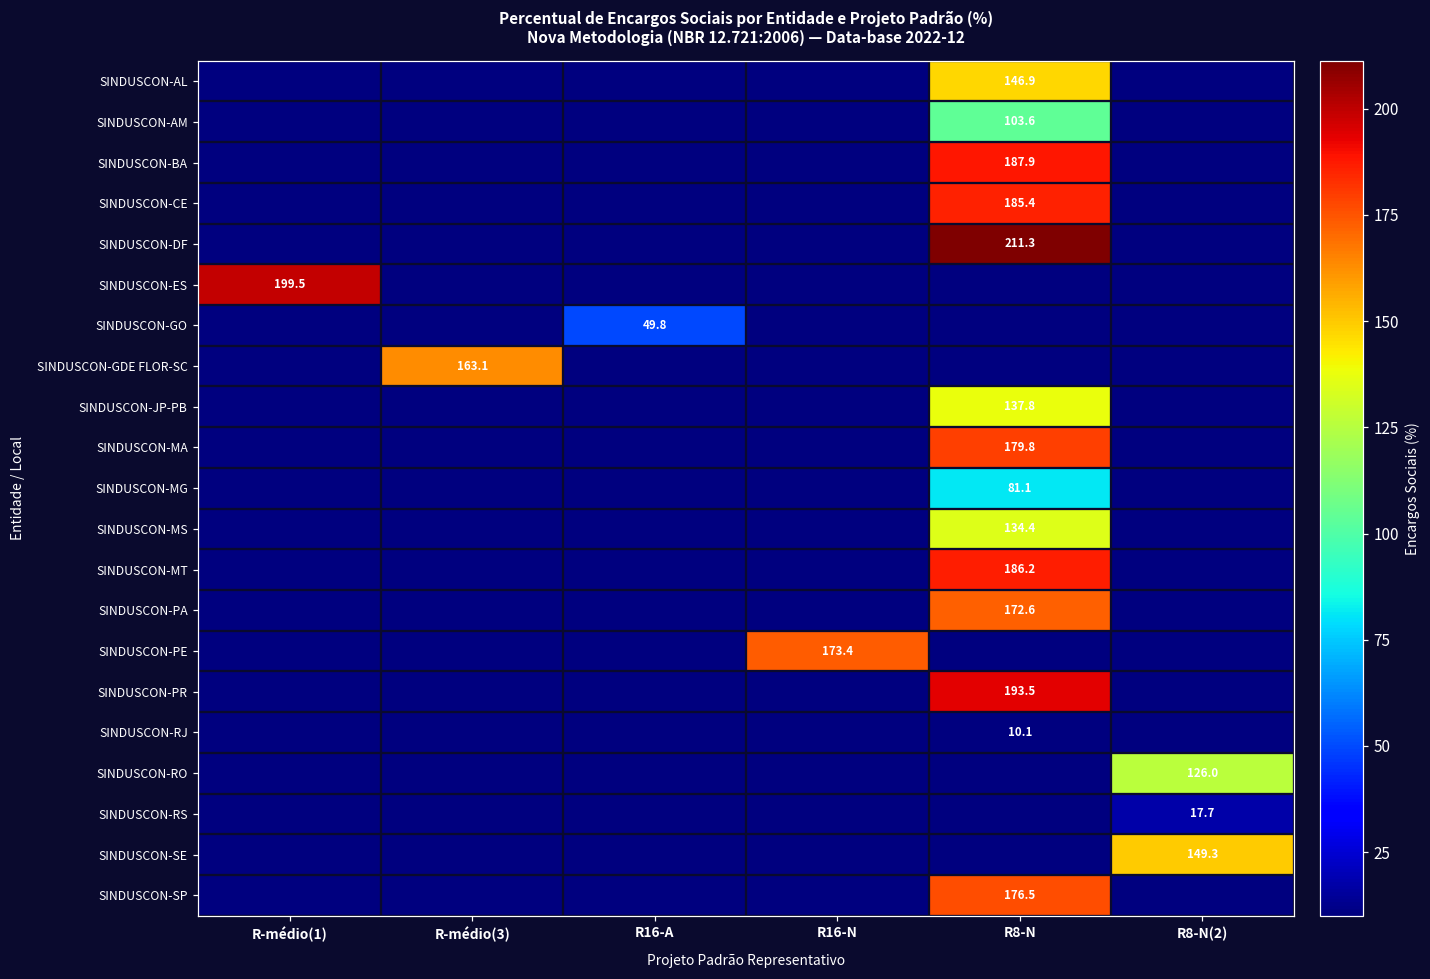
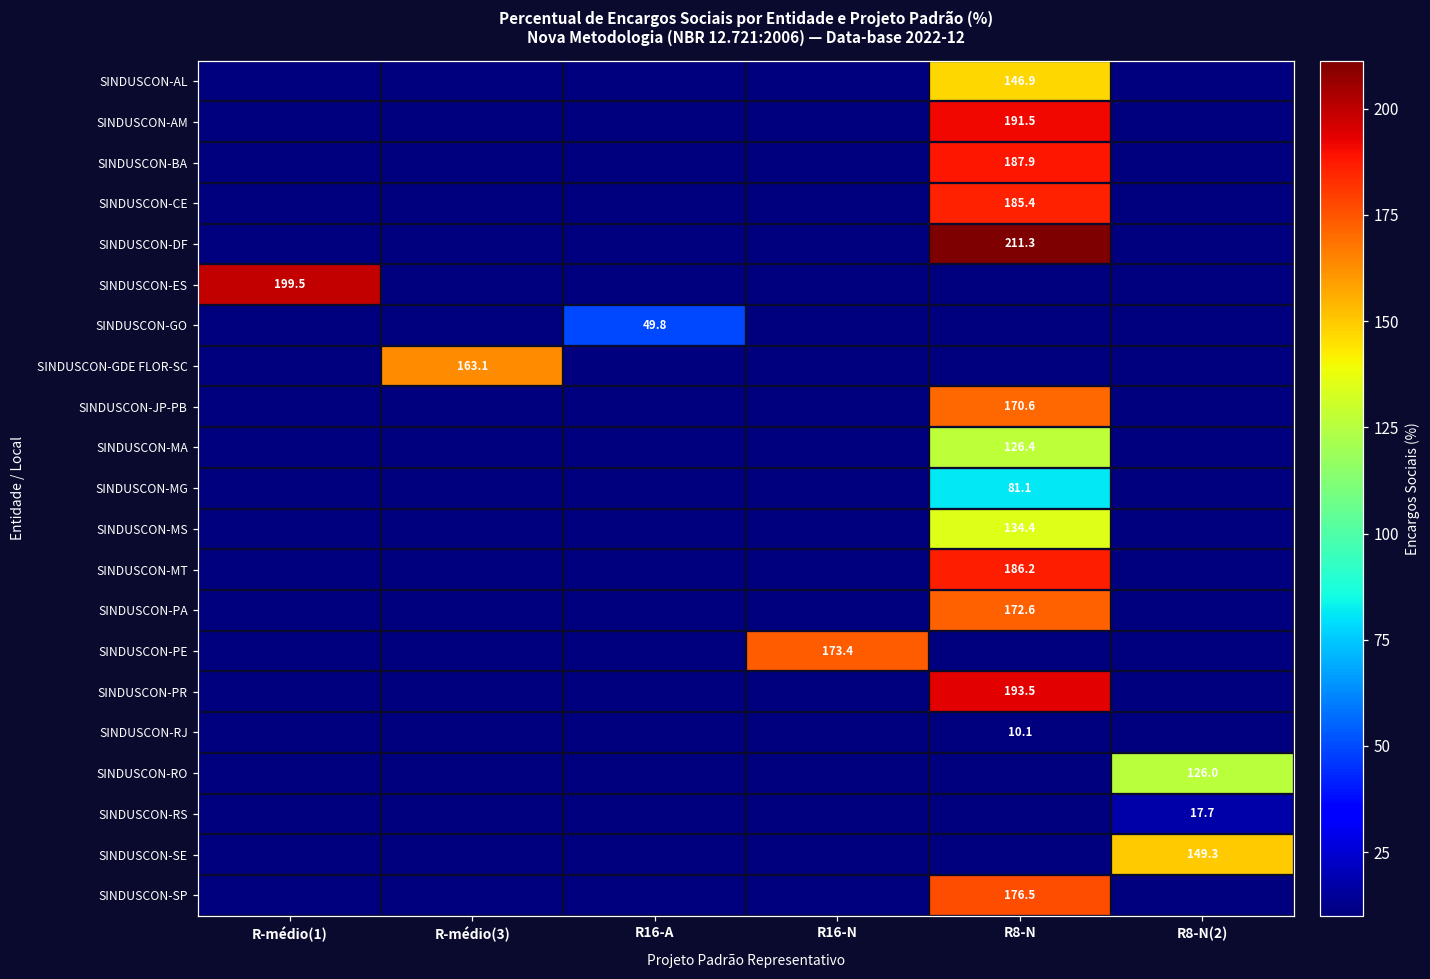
  {
    "SINDUSCON-AL": {
      "R8-N": 146.9
    },
    "SINDUSCON-AM": {
-     "R8-N": 103.6
+     "R8-N": 191.5
    },
    "SINDUSCON-BA": {
      "R8-N": 187.9
    },
    "SINDUSCON-CE": {
      "R8-N": 185.4
    },
    "SINDUSCON-DF": {
      "R8-N": 211.3
    },
    "SINDUSCON-ES": {
      "R-médio(1)": 199.5
    },
    "SINDUSCON-GO": {
      "R16-A": 49.8
    },
    "SINDUSCON-GDE FLOR-SC": {
      "R-médio(3)": 163.1
    },
    "SINDUSCON-JP-PB": {
-     "R8-N": 137.8
+     "R8-N": 170.6
    },
    "SINDUSCON-MA": {
-     "R8-N": 179.8
+     "R8-N": 126.4
    },
    "SINDUSCON-MG": {
      "R8-N": 81.1
    },
    "SINDUSCON-MS": {
      "R8-N": 134.4
    },
    "SINDUSCON-MT": {
      "R8-N": 186.2
    },
    "SINDUSCON-PA": {
      "R8-N": 172.6
    },
    "SINDUSCON-PE": {
      "R16-N": 173.4
    },
    "SINDUSCON-PR": {
      "R8-N": 193.5
    },
    "SINDUSCON-RJ": {
      "R8-N": 10.1
    },
    "SINDUSCON-RO": {
      "R8-N(2)": 126.0
    },
    "SINDUSCON-RS": {
      "R8-N(2)": 17.7
    },
    "SINDUSCON-SE": {
      "R8-N(2)": 149.3
    },
    "SINDUSCON-SP": {
      "R8-N": 176.5
    }
  }
